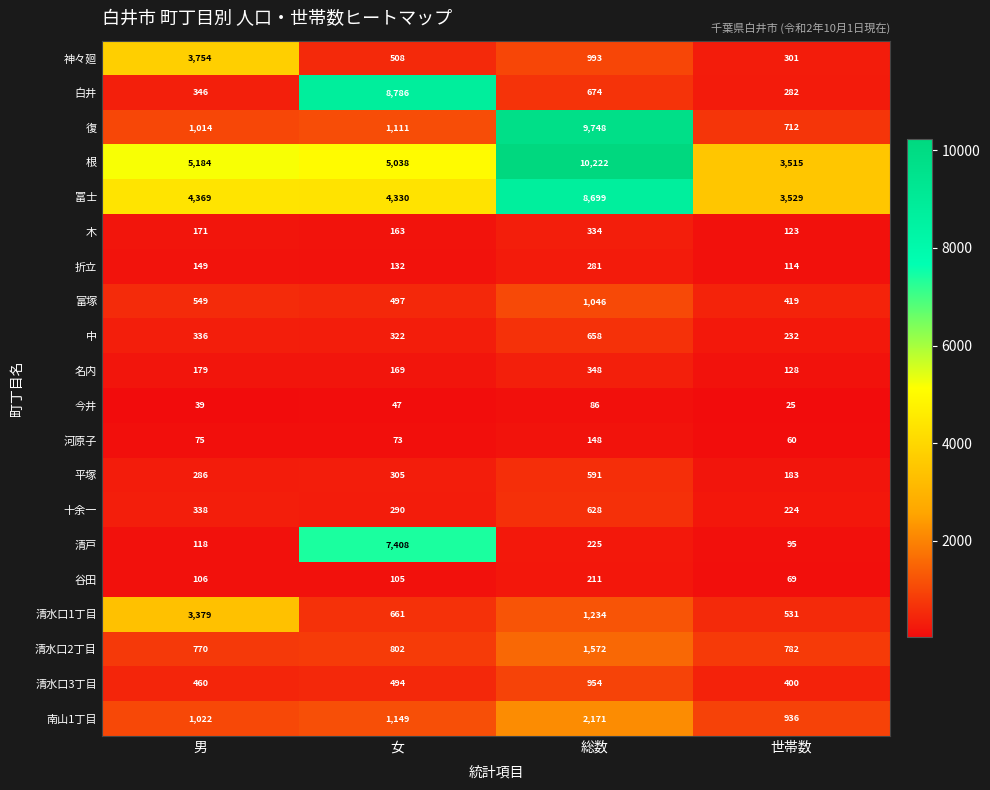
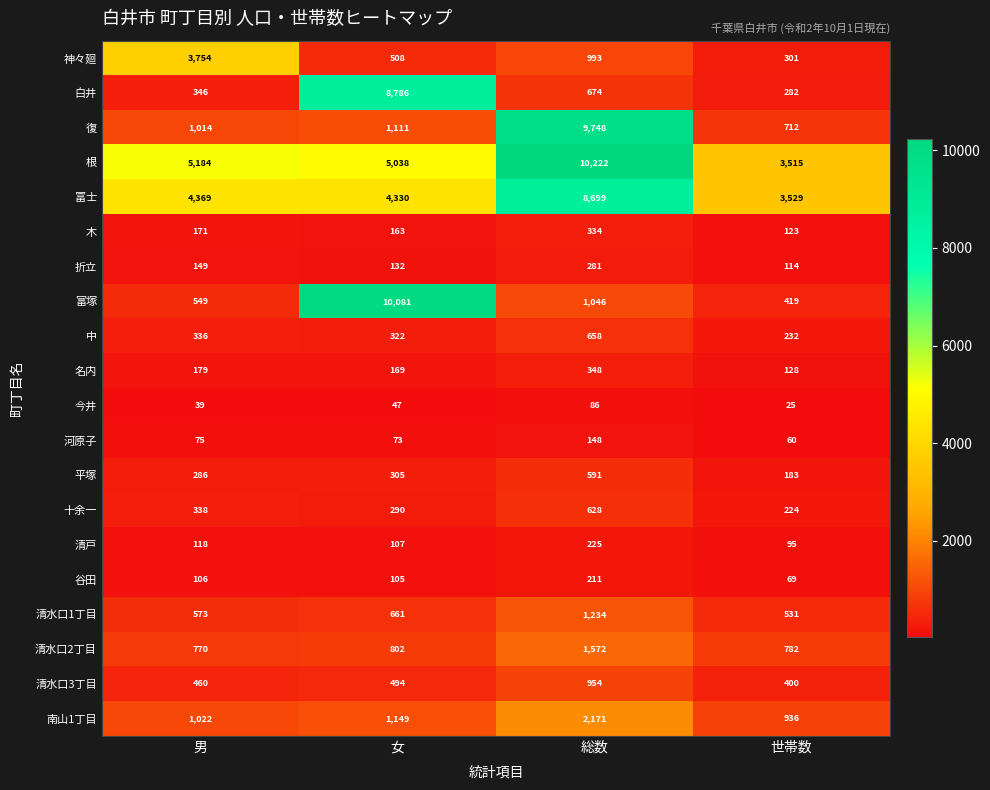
  {
    "神々廻": {
      "男": "3,754",
      "女": "508",
      "総数": "993",
      "世帯数": "301"
    },
    "白井": {
      "男": "346",
      "女": "8,786",
      "総数": "674",
      "世帯数": "282"
    },
    "復": {
      "男": "1,014",
      "女": "1,111",
      "総数": "9,748",
      "世帯数": "712"
    },
    "根": {
      "男": "5,184",
      "女": "5,038",
      "総数": "10,222",
      "世帯数": "3,515"
    },
    "冨士": {
      "男": "4,369",
      "女": "4,330",
      "総数": "8,699",
      "世帯数": "3,529"
    },
    "木": {
      "男": "171",
      "女": "163",
      "総数": "334",
      "世帯数": "123"
    },
    "折立": {
      "男": "149",
      "女": "132",
      "総数": "281",
      "世帯数": "114"
    },
    "富塚": {
      "男": "549",
-     "女": "497",
+     "女": "10,081",
      "総数": "1,046",
      "世帯数": "419"
    },
    "中": {
      "男": "336",
      "女": "322",
      "総数": "658",
      "世帯数": "232"
    },
    "名内": {
      "男": "179",
      "女": "169",
      "総数": "348",
      "世帯数": "128"
    },
    "今井": {
      "男": "39",
      "女": "47",
      "総数": "86",
      "世帯数": "25"
    },
    "河原子": {
      "男": "75",
      "女": "73",
      "総数": "148",
      "世帯数": "60"
    },
    "平塚": {
      "男": "286",
      "女": "305",
      "総数": "591",
      "世帯数": "183"
    },
    "十余一": {
      "男": "338",
      "女": "290",
      "総数": "628",
      "世帯数": "224"
    },
    "清戸": {
      "男": "118",
-     "女": "7,408",
+     "女": "107",
      "総数": "225",
      "世帯数": "95"
    },
    "谷田": {
      "男": "106",
      "女": "105",
      "総数": "211",
      "世帯数": "69"
    },
    "清水口1丁目": {
-     "男": "3,379",
+     "男": "573",
      "女": "661",
      "総数": "1,234",
      "世帯数": "531"
    },
    "清水口2丁目": {
      "男": "770",
      "女": "802",
      "総数": "1,572",
      "世帯数": "782"
    },
    "清水口3丁目": {
      "男": "460",
      "女": "494",
      "総数": "954",
      "世帯数": "400"
    },
    "南山1丁目": {
      "男": "1,022",
      "女": "1,149",
      "総数": "2,171",
      "世帯数": "936"
    }
  }
